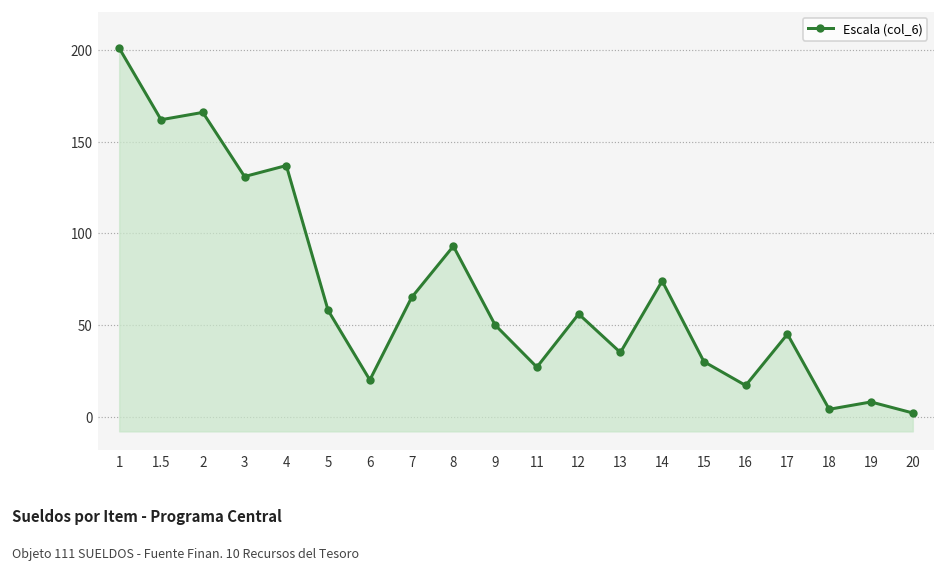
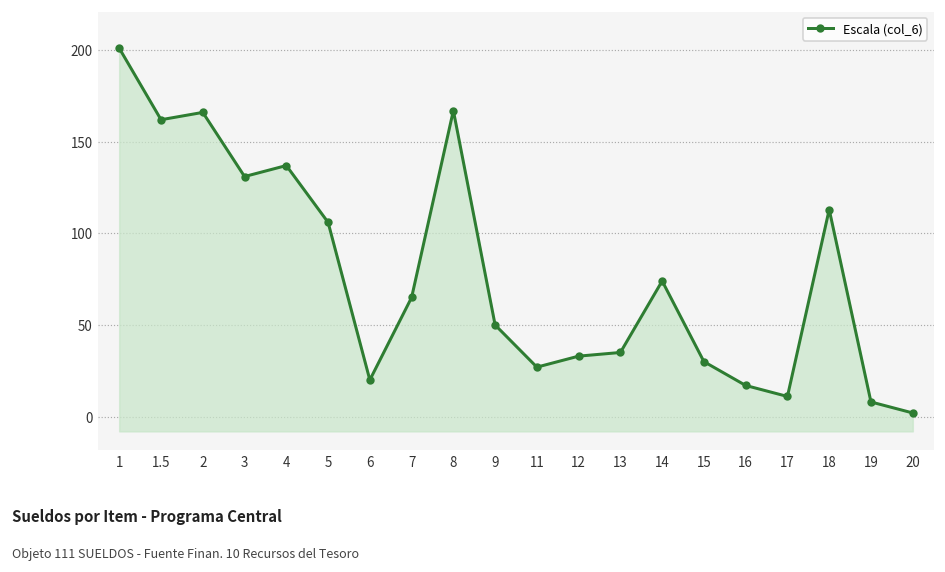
  {
    "1": 201,
    "1.5": 162,
    "2": 166,
    "3": 131,
    "4": 137,
-   "5": 58,
+   "5": 106,
    "6": 20,
    "7": 65,
-   "8": 93,
+   "8": 167,
    "9": 50,
    "11": 27,
-   "12": 56,
+   "12": 33,
    "13": 35,
    "14": 74,
    "15": 30,
    "16": 17,
-   "17": 45,
-   "18": 4,
+   "17": 11,
+   "18": 113,
    "19": 8,
    "20": 2
  }
